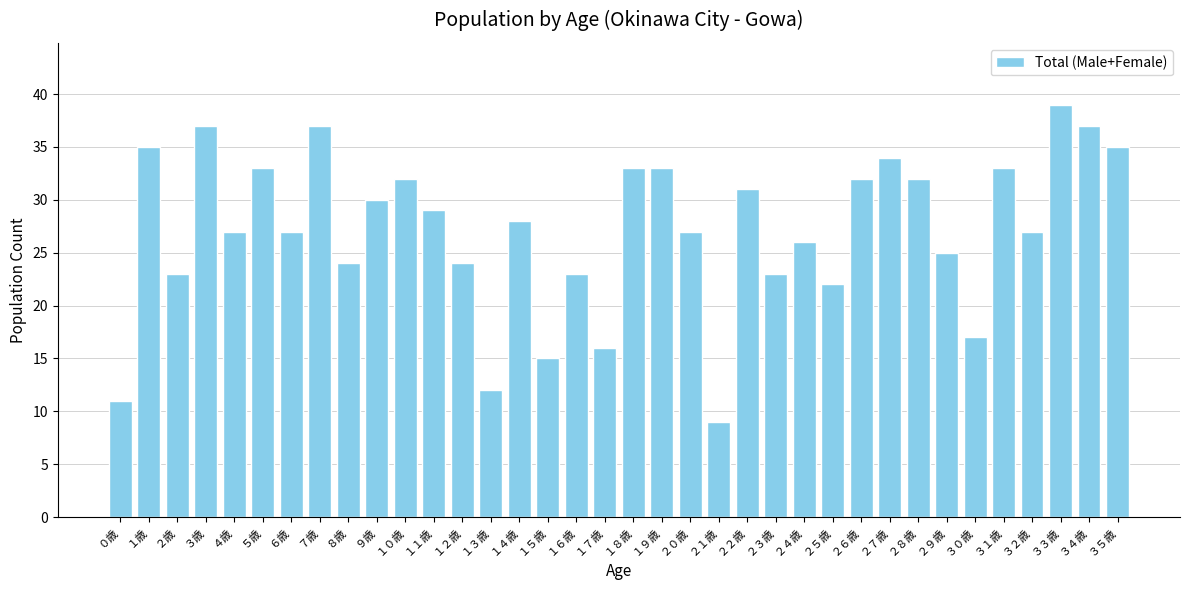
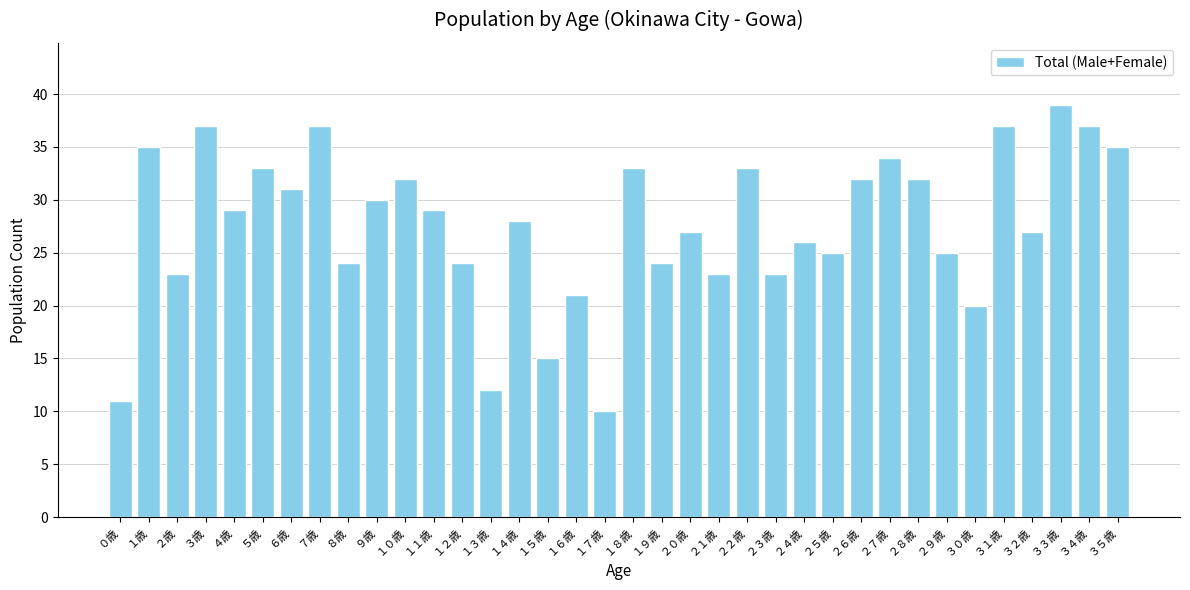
  {
    "０歳": 11,
    "１歳": 35,
    "２歳": 23,
    "３歳": 37,
-   "４歳": 27,
+   "４歳": 29,
    "５歳": 33,
-   "６歳": 27,
+   "６歳": 31,
    "７歳": 37,
    "８歳": 24,
    "９歳": 30,
    "１０歳": 32,
    "１１歳": 29,
    "１２歳": 24,
    "１３歳": 12,
    "１４歳": 28,
    "１５歳": 15,
-   "１６歳": 23,
-   "１７歳": 16,
+   "１６歳": 21,
+   "１７歳": 10,
    "１８歳": 33,
-   "１９歳": 33,
+   "１９歳": 24,
    "２０歳": 27,
-   "２１歳": 9,
-   "２２歳": 31,
+   "２１歳": 23,
+   "２２歳": 33,
    "２３歳": 23,
    "２４歳": 26,
-   "２５歳": 22,
+   "２５歳": 25,
    "２６歳": 32,
    "２７歳": 34,
    "２８歳": 32,
    "２９歳": 25,
-   "３０歳": 17,
-   "３１歳": 33,
+   "３０歳": 20,
+   "３１歳": 37,
    "３２歳": 27,
    "３３歳": 39,
    "３４歳": 37,
    "３５歳": 35
  }
